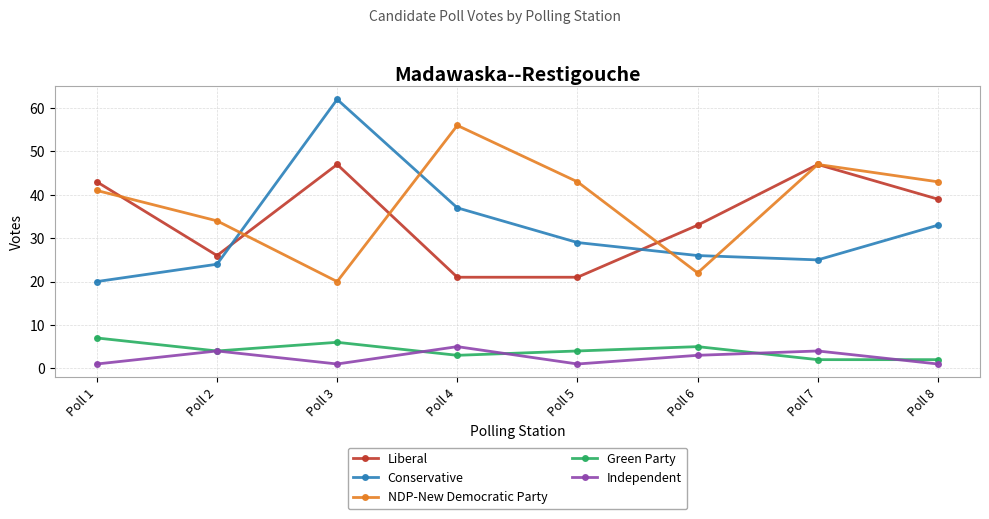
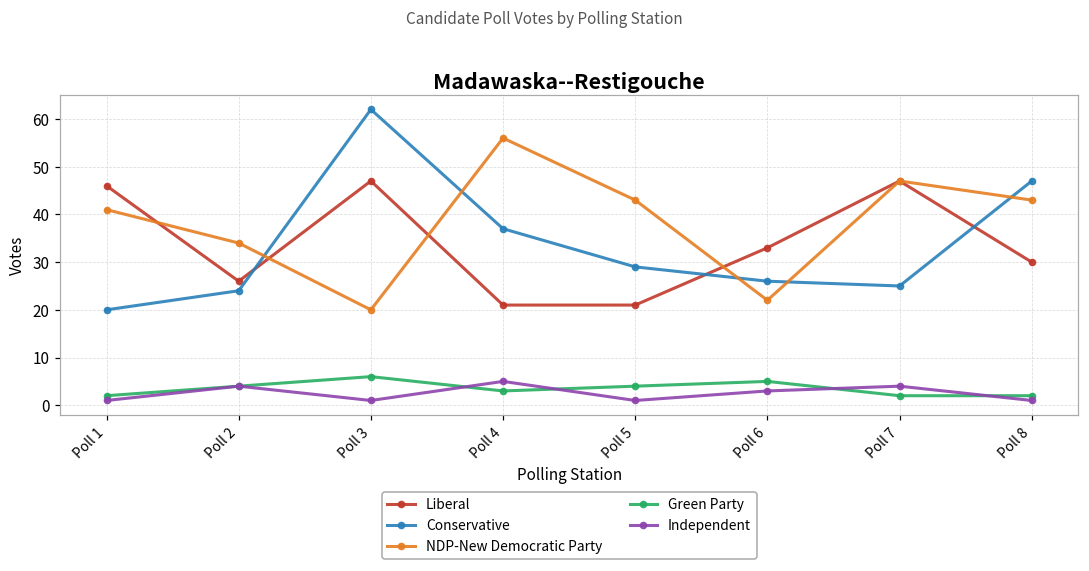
  {
    "Liberal": {
-     "Poll 1": 43,
+     "Poll 1": 46,
      "Poll 2": 26,
      "Poll 3": 47,
      "Poll 4": 21,
      "Poll 5": 21,
      "Poll 6": 33,
-     "Poll 8": 39
+     "Poll 8": 30
    },
    "Conservative": {
      "Poll 1": 20,
      "Poll 2": 24,
      "Poll 3": 62,
      "Poll 4": 37,
      "Poll 5": 29,
      "Poll 6": 26,
      "Poll 7": 25,
-     "Poll 8": 33
+     "Poll 8": 47
    },
    "NDP-New Democratic Party": {
      "Poll 1": 41,
      "Poll 2": 34,
      "Poll 3": 20,
      "Poll 4": 56,
      "Poll 5": 43,
      "Poll 6": 22,
      "Poll 8": 43
    },
    "Green Party": {
-     "Poll 1": 7,
+     "Poll 1": 2,
      "Poll 3": 6,
      "Poll 4": 3,
      "Poll 5": 4,
      "Poll 6": 5,
      "Poll 7": 2,
      "Poll 8": 2
    },
    "Independent": {
      "Poll 1": 1,
      "Poll 3": 1,
      "Poll 4": 5,
      "Poll 5": 1,
      "Poll 6": 3,
      "Poll 7": 4,
      "Poll 8": 1
    }
  }
